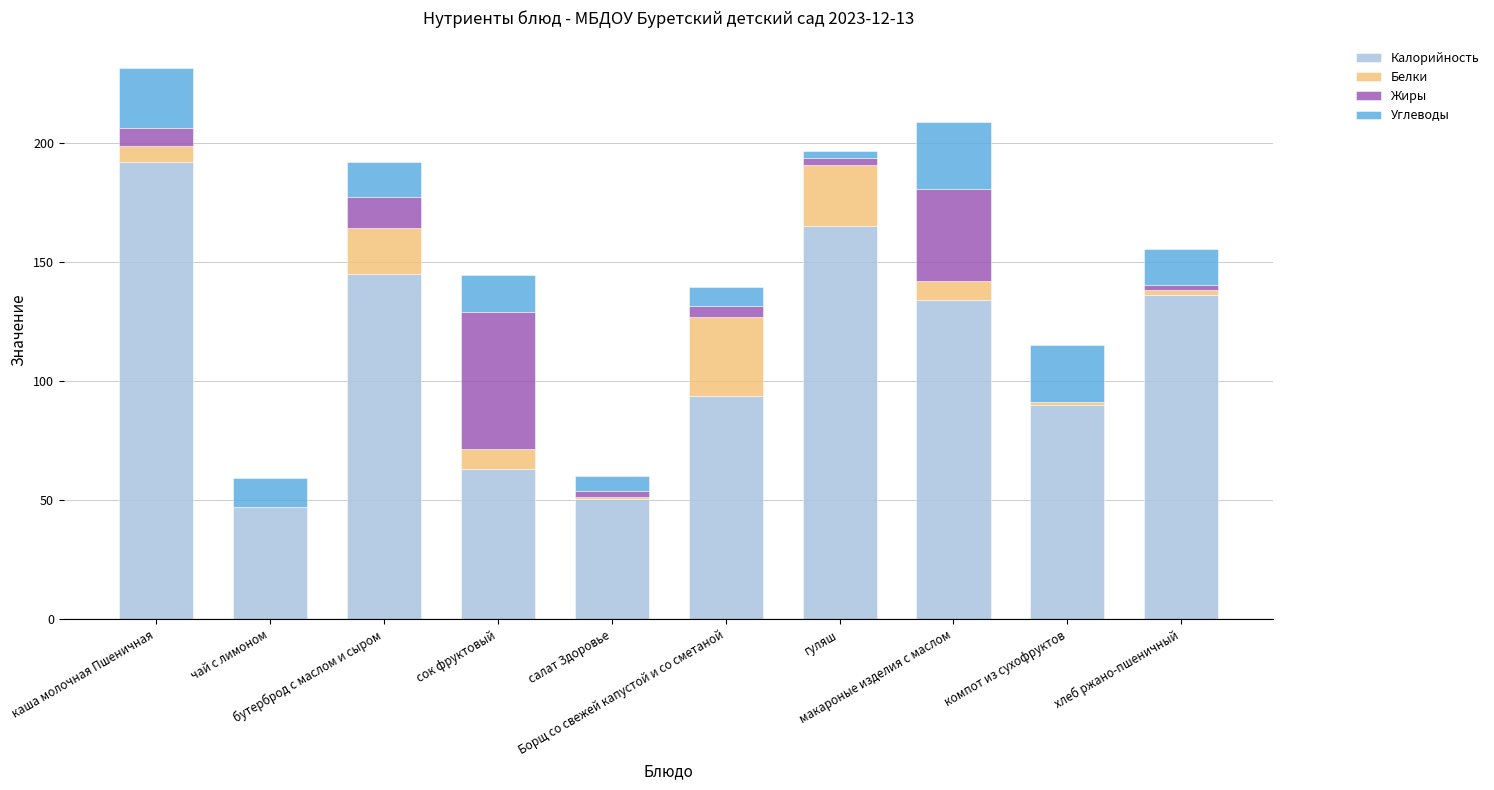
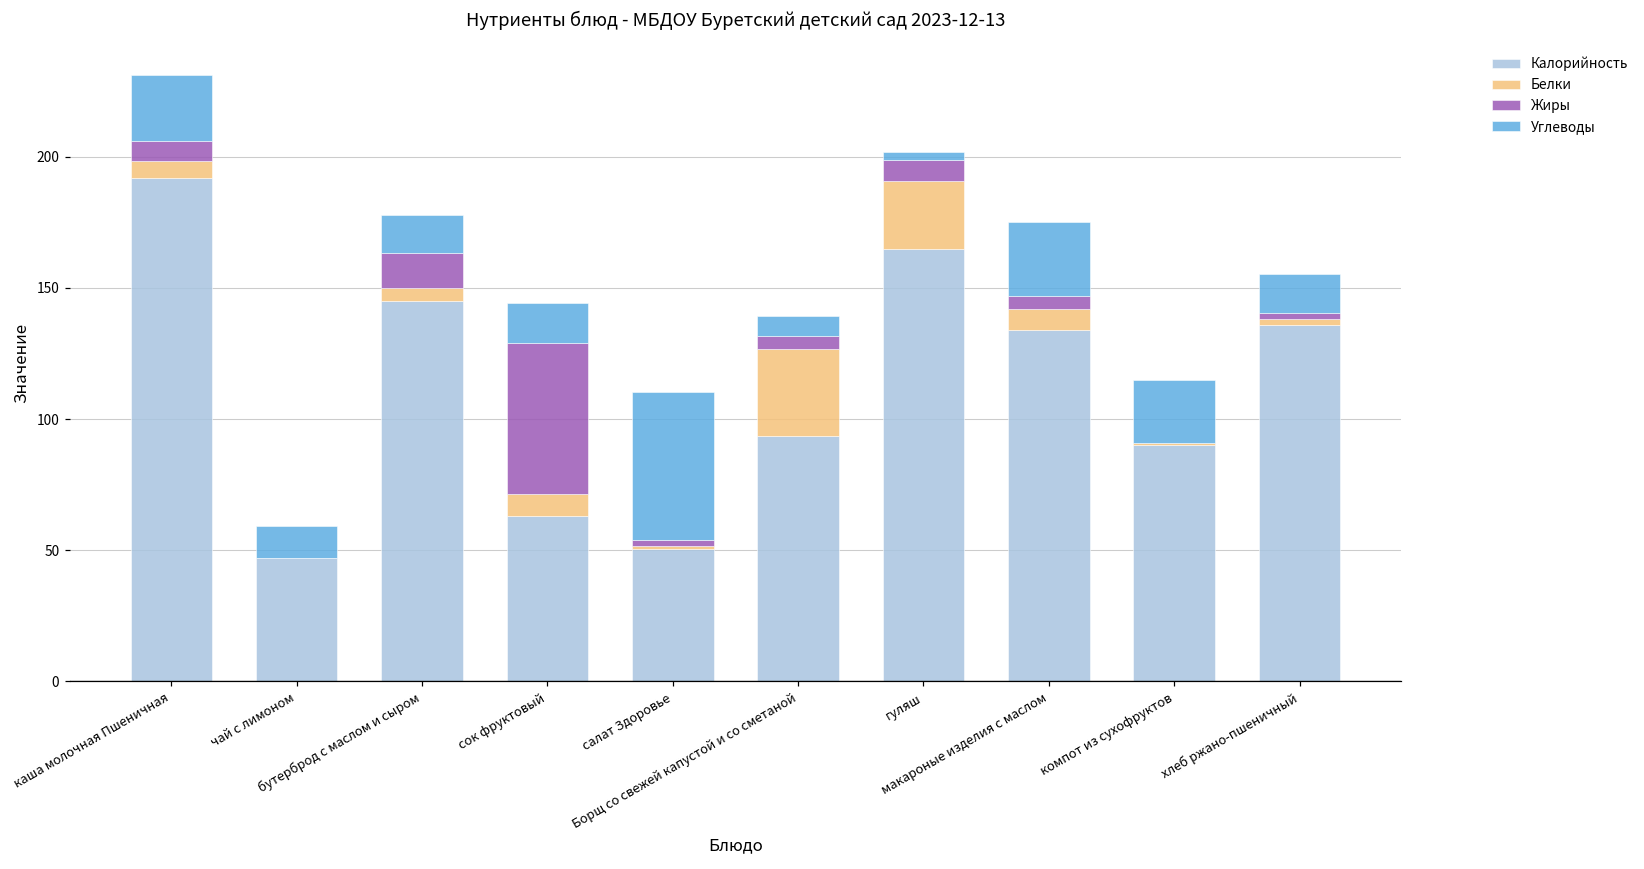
  {
    "Белки": {
      "каша молочная Пшеничная": 6,
-     "бутерброд с маслом и сыром": 19,
+     "бутерброд с маслом и сыром": 5,
      "сок фруктовый": 8,
      "Борщ со свежей капустой и со сметаной": 33,
      "гуляш": 26,
      "макароные изделия с маслом": 8,
      "хлеб ржано-пшеничный": 2
    },
    "Жиры": {
      "каша молочная Пшеничная": 8,
      "чай с лимоном": 0,
      "бутерброд с маслом и сыром": 13,
      "сок фруктовый": 58,
      "салат Здоровье": 3,
      "Борщ со свежей капустой и со сметаной": 5,
-     "гуляш": 3,
-     "макароные изделия с маслом": 39,
+     "гуляш": 8,
+     "макароные изделия с маслом": 5,
      "компот из сухофруктов": 0,
      "хлеб ржано-пшеничный": 2
    },
    "Углеводы": {
      "каша молочная Пшеничная": 25,
      "чай с лимоном": 12,
      "бутерброд с маслом и сыром": 15,
      "сок фруктовый": 15,
-     "салат Здоровье": 6,
+     "салат Здоровье": 56,
      "Борщ со свежей капустой и со сметаной": 8,
      "гуляш": 3,
      "макароные изделия с маслом": 28,
      "компот из сухофруктов": 24,
      "хлеб ржано-пшеничный": 15
    }
  }
